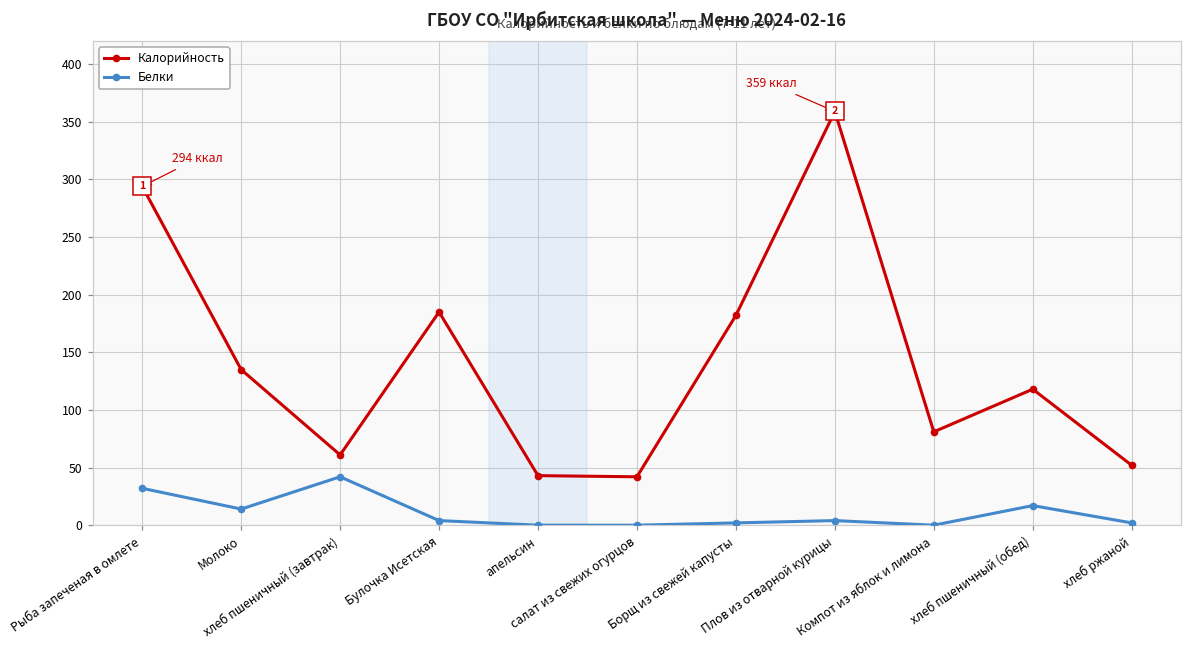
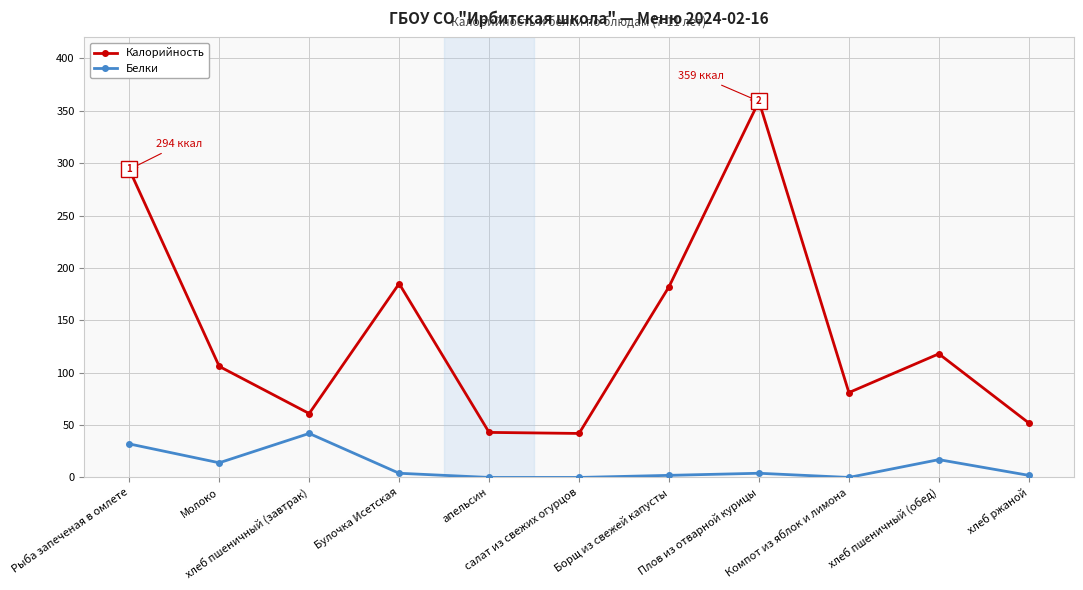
  {
    "Калорийность": {
-     "Молоко": 135,
+     "Молоко": 106,
      "хлеб пшеничный (завтрак)": 61,
      "Булочка Исетская": 185,
      "апельсин": 43,
      "салат из свежих огурцов": 42,
      "Борщ из свежей капусты": 182,
      "Компот из яблок и лимона": 81,
      "хлеб пшеничный (обед)": 118,
      "хлеб ржаной": 52
    },
    "Белки": {
      "Рыба запеченая в омлете": 32,
      "Молоко": 14,
      "хлеб пшеничный (завтрак)": 42,
      "Булочка Исетская": 4,
      "апельсин": 0,
      "салат из свежих огурцов": 0,
      "Борщ из свежей капусты": 2,
      "Плов из отварной курицы": 4,
      "Компот из яблок и лимона": 0,
      "хлеб пшеничный (обед)": 17,
      "хлеб ржаной": 2
    }
  }
